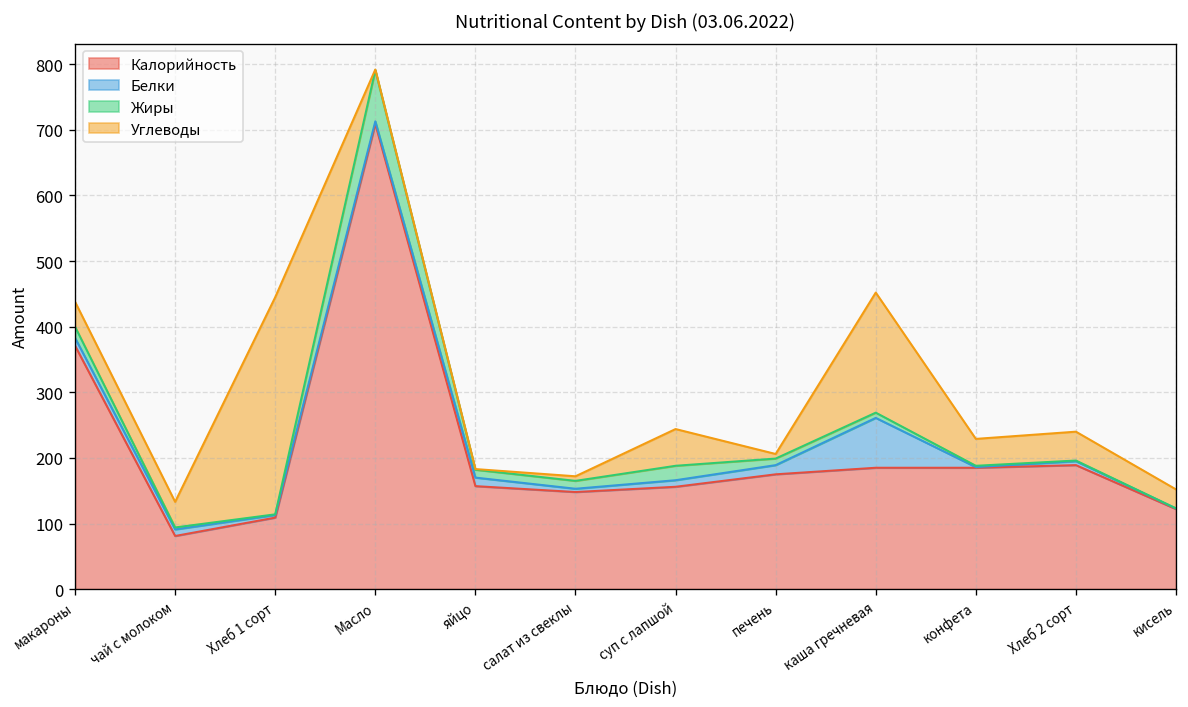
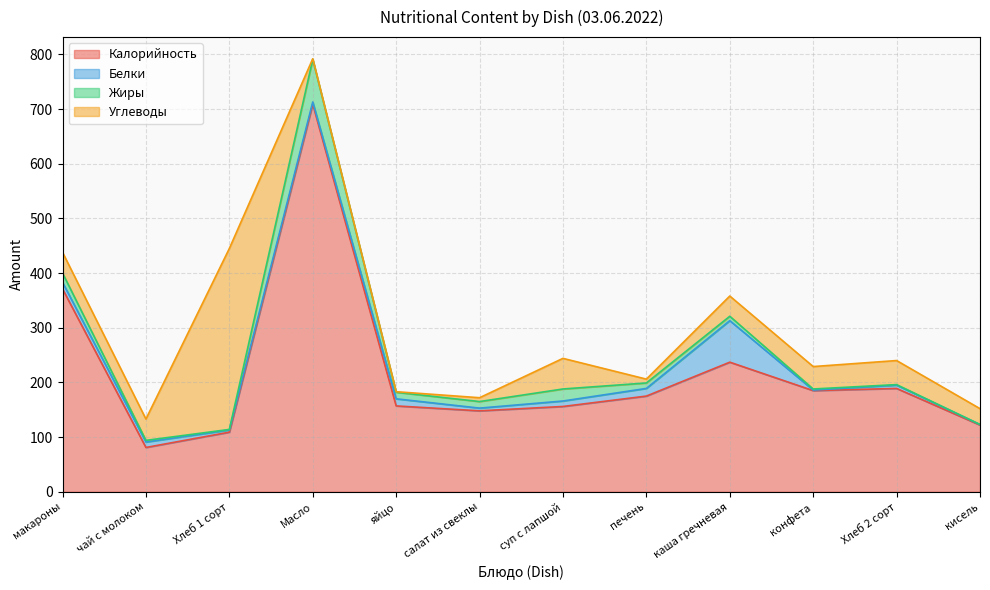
  {
    "Калорийность": {
      "макароны": 370,
      "чай с молоком": 80,
      "яйцо": 160,
      "салат из свеклы": 150,
      "суп с лапшой": 160,
      "печень": 180,
-     "каша гречневая": 190,
+     "каша гречневая": 240,
      "Хлеб 2 сорт": 190
    },
    "Белки": {
      "макароны": 10,
      "яйцо": 10,
      "салат из свеклы": 10,
      "суп с лапшой": 10,
      "печень": 10,
      "каша гречневая": 80
    },
    "Жиры": {
      "макароны": 20,
      "салат из свеклы": 10,
      "суп с лапшой": 20,
      "печень": 10,
      "каша гречневая": 10
    },
    "Углеводы": {
      "макароны": 40,
      "чай с молоком": 40,
      "Хлеб 1 сорт": 330,
      "салат из свеклы": 10,
      "суп с лапшой": 60,
      "печень": 10,
-     "каша гречневая": 180,
+     "каша гречневая": 40,
      "конфета": 40,
      "Хлеб 2 сорт": 40,
      "кисель": 30
    }
  }
